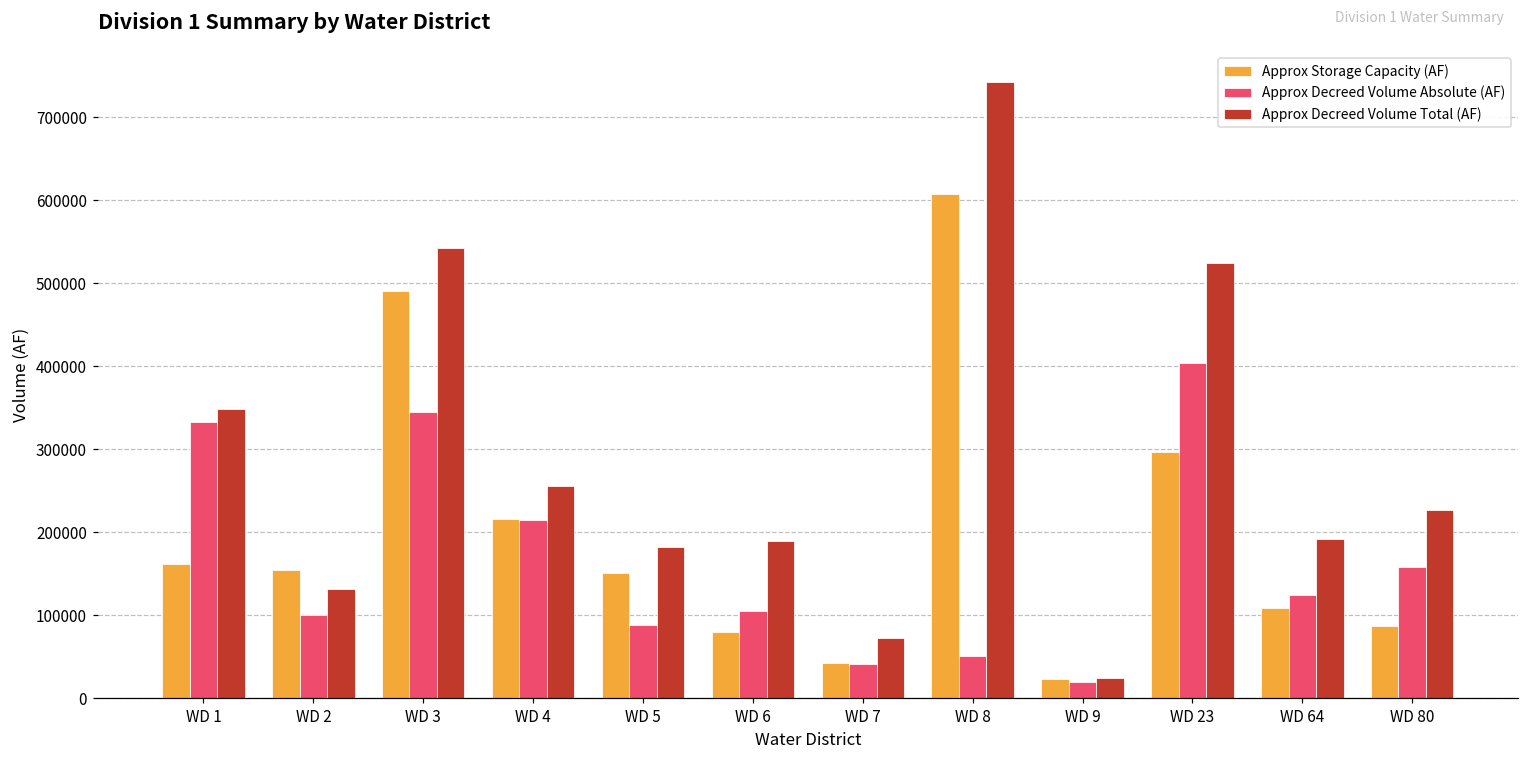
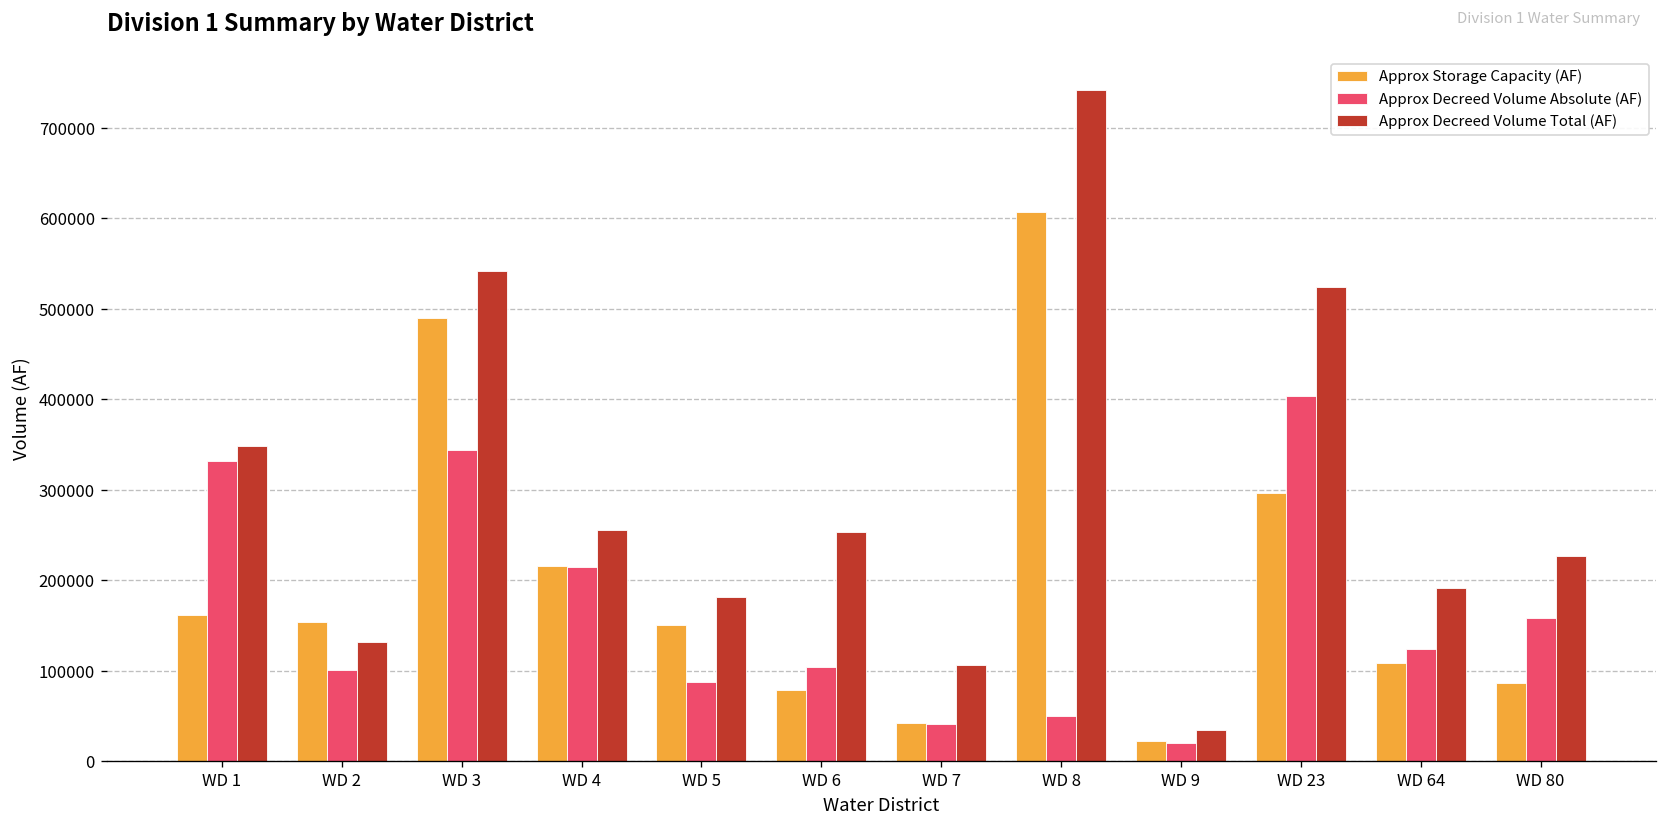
  {
    "Approx Storage Capacity (AF)": {
      "WD 1": 160000,
      "WD 2": 150000,
      "WD 3": 490000,
      "WD 4": 220000,
      "WD 5": 150000,
      "WD 6": 80000,
      "WD 7": 40000,
      "WD 8": 610000,
      "WD 9": 20000,
      "WD 23": 300000,
      "WD 64": 110000,
      "WD 80": 90000
    },
    "Approx Decreed Volume Absolute (AF)": {
      "WD 1": 330000,
      "WD 2": 100000,
      "WD 3": 340000,
      "WD 4": 210000,
      "WD 5": 90000,
      "WD 6": 100000,
      "WD 7": 40000,
      "WD 8": 50000,
      "WD 9": 20000,
      "WD 23": 400000,
      "WD 64": 120000,
      "WD 80": 160000
    },
    "Approx Decreed Volume Total (AF)": {
      "WD 1": 350000,
      "WD 2": 130000,
      "WD 3": 540000,
      "WD 4": 260000,
      "WD 5": 180000,
-     "WD 6": 190000,
-     "WD 7": 70000,
+     "WD 6": 250000,
+     "WD 7": 110000,
      "WD 8": 740000,
-     "WD 9": 20000,
+     "WD 9": 30000,
      "WD 23": 520000,
      "WD 64": 190000,
      "WD 80": 230000
    }
  }
